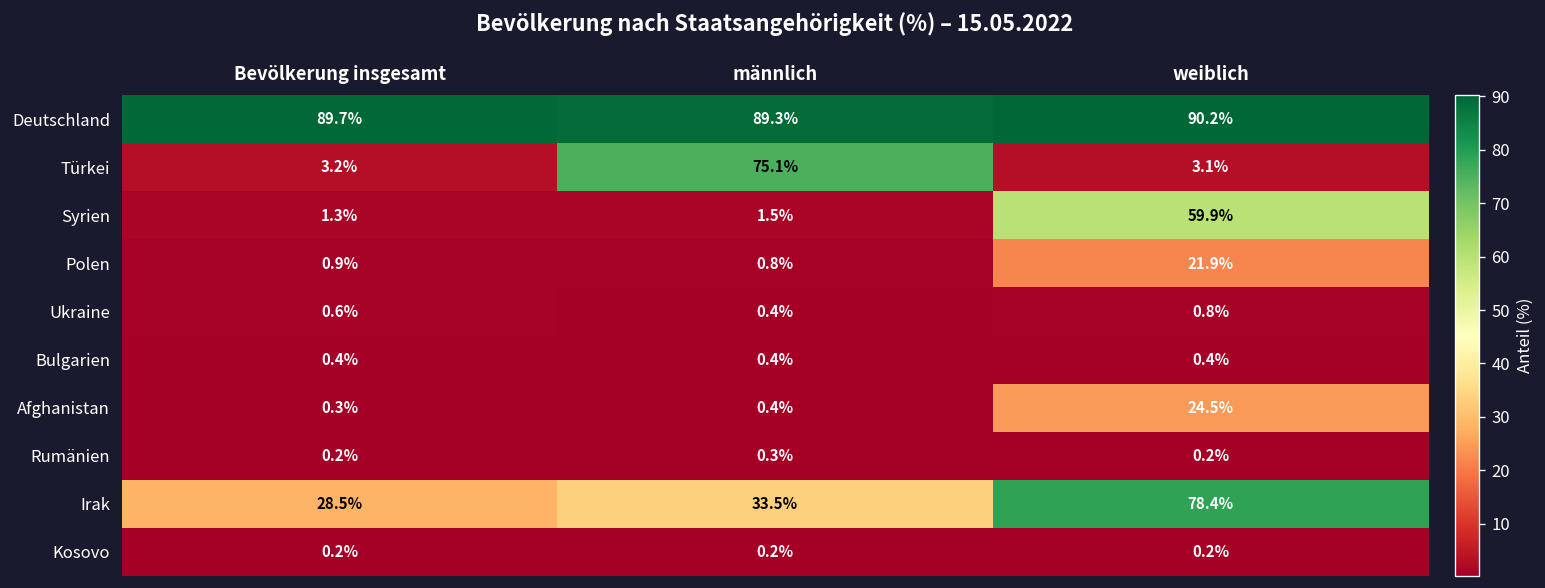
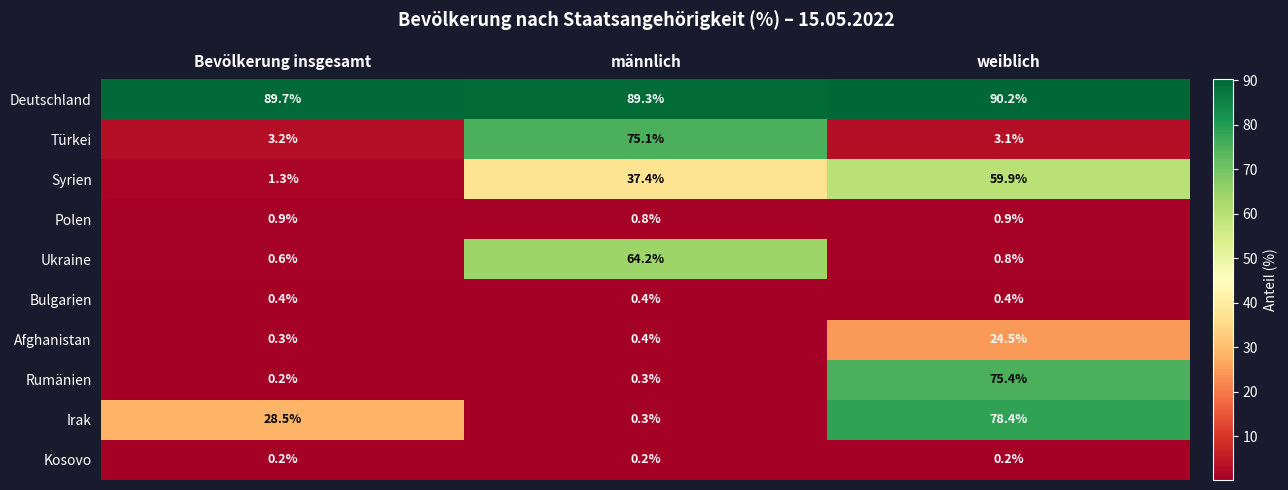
  {
    "Deutschland": {
      "Bevölkerung insgesamt": "89.7%",
      "männlich": "89.3%",
      "weiblich": "90.2%"
    },
    "Türkei": {
      "Bevölkerung insgesamt": "3.2%",
      "männlich": "75.1%",
      "weiblich": "3.1%"
    },
    "Syrien": {
      "Bevölkerung insgesamt": "1.3%",
-     "männlich": "1.5%",
+     "männlich": "37.4%",
      "weiblich": "59.9%"
    },
    "Polen": {
      "Bevölkerung insgesamt": "0.9%",
      "männlich": "0.8%",
-     "weiblich": "21.9%"
+     "weiblich": "0.9%"
    },
    "Ukraine": {
      "Bevölkerung insgesamt": "0.6%",
-     "männlich": "0.4%",
+     "männlich": "64.2%",
      "weiblich": "0.8%"
    },
    "Bulgarien": {
      "Bevölkerung insgesamt": "0.4%",
      "männlich": "0.4%",
      "weiblich": "0.4%"
    },
    "Afghanistan": {
      "Bevölkerung insgesamt": "0.3%",
      "männlich": "0.4%",
      "weiblich": "24.5%"
    },
    "Rumänien": {
      "Bevölkerung insgesamt": "0.2%",
      "männlich": "0.3%",
-     "weiblich": "0.2%"
+     "weiblich": "75.4%"
    },
    "Irak": {
      "Bevölkerung insgesamt": "28.5%",
-     "männlich": "33.5%",
+     "männlich": "0.3%",
      "weiblich": "78.4%"
    },
    "Kosovo": {
      "Bevölkerung insgesamt": "0.2%",
      "männlich": "0.2%",
      "weiblich": "0.2%"
    }
  }
